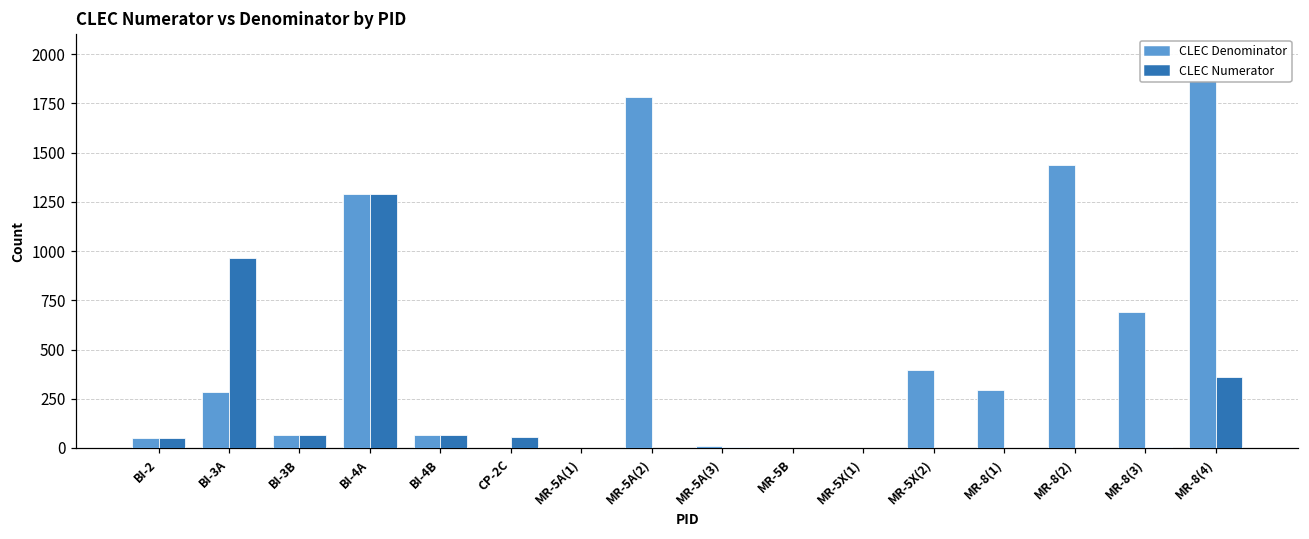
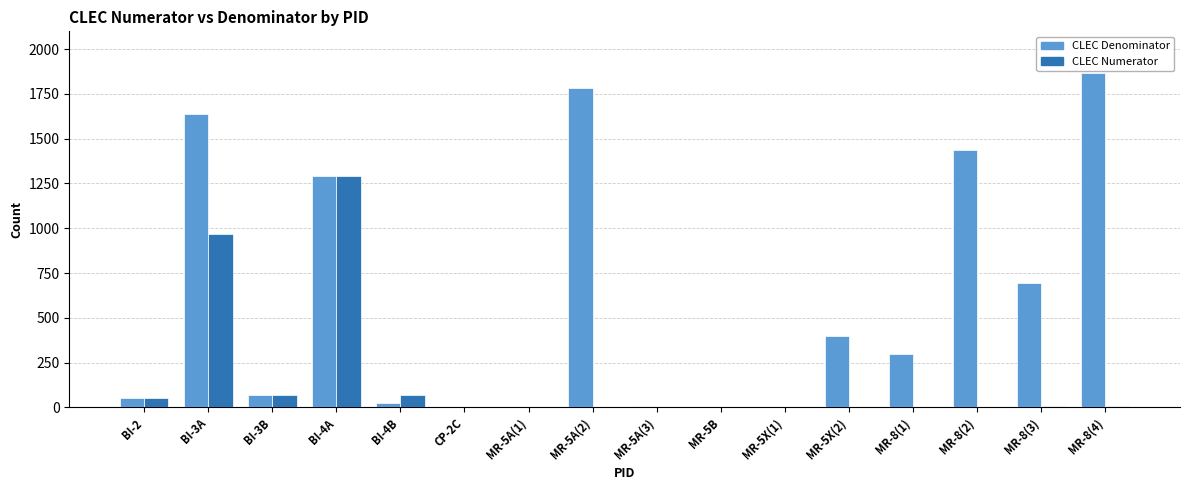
  {
    "CLEC Denominator": {
      "BI-2": 50,
-     "BI-3A": 280,
+     "BI-3A": 1640,
      "BI-3B": 70,
      "BI-4A": 1290,
-     "BI-4B": 70,
+     "BI-4B": 20,
      "MR-5A(2)": 1780,
      "MR-5X(2)": 400,
      "MR-8(1)": 300,
      "MR-8(2)": 1440,
      "MR-8(3)": 690,
      "MR-8(4)": 1870
    },
    "CLEC Numerator": {
      "BI-2": 50,
      "BI-3A": 970,
      "BI-3B": 70,
      "BI-4A": 1290,
      "BI-4B": 70,
-     "CP-2C": 60,
+     "CP-2C": 0,
      "MR-5A(1)": 0,
      "MR-5B": 0,
      "MR-5X(1)": 0,
      "MR-8(2)": 0,
-     "MR-8(4)": 360
+     "MR-8(4)": 10
    }
  }
